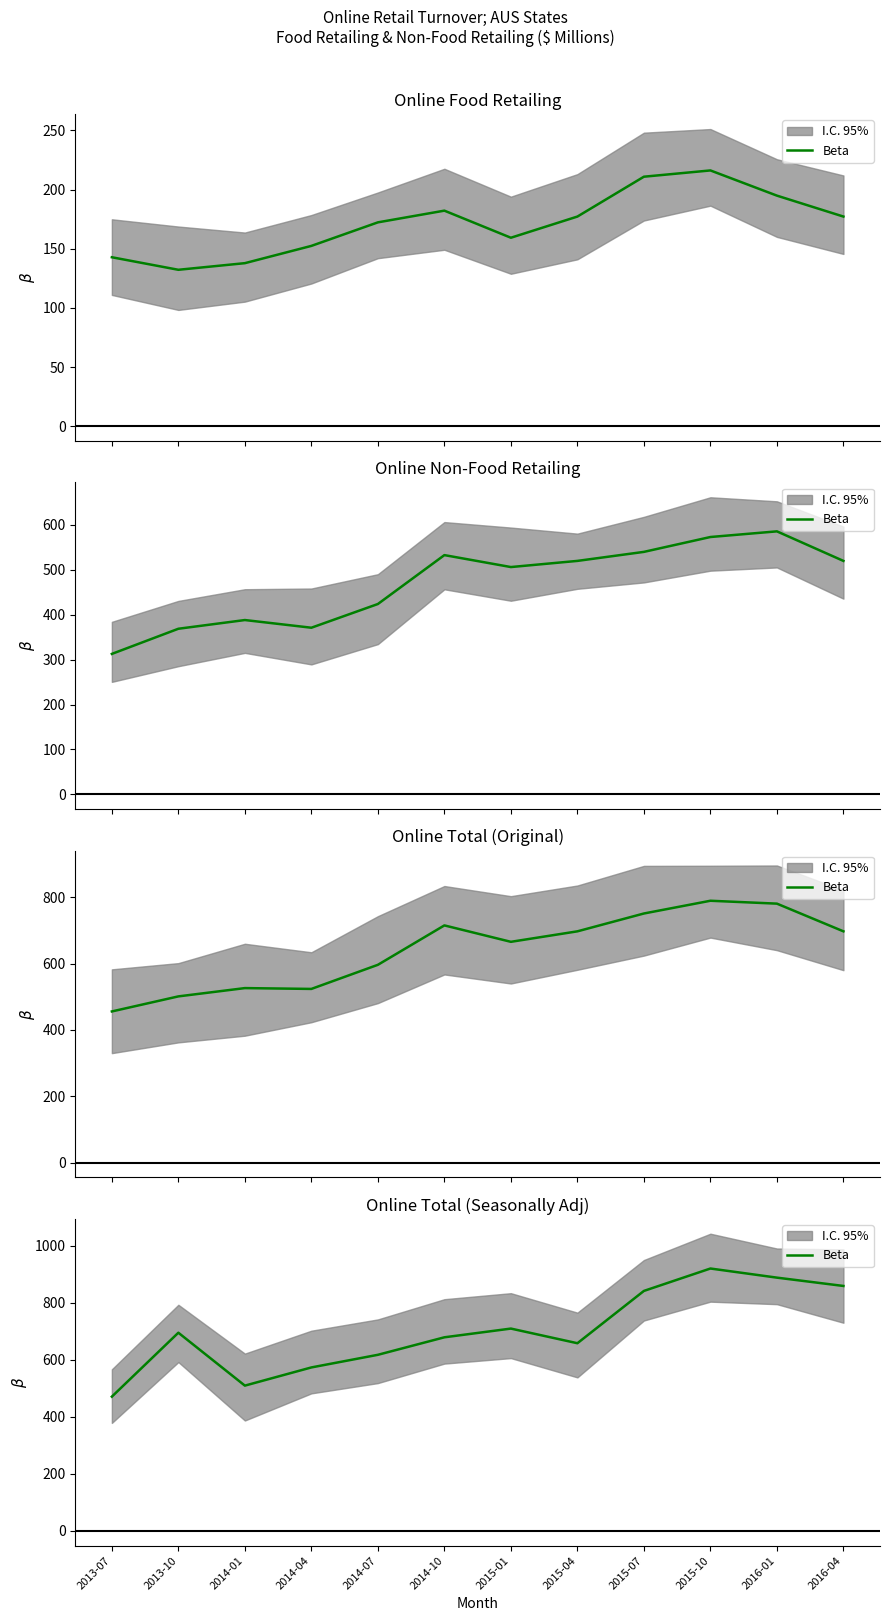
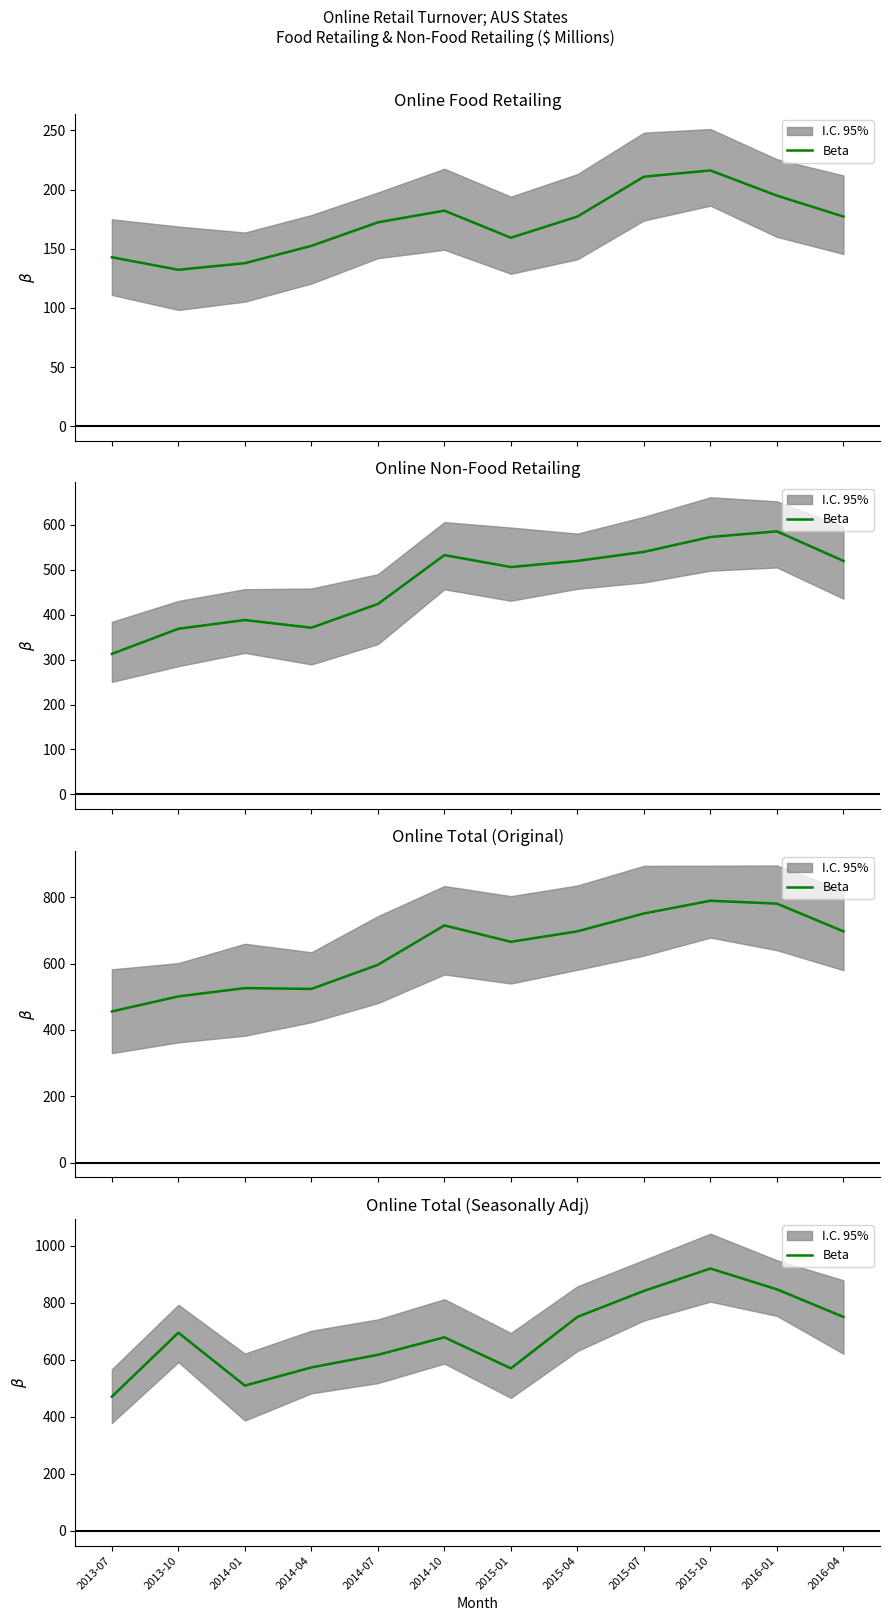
  {
    "Online Total (Seasonally Adj)": {
      "Beta": {
        "2013-07": 470,
        "2013-10": 690,
        "2014-01": 510,
        "2014-04": 570,
        "2014-07": 620,
        "2014-10": 680,
-       "2015-01": 710,
-       "2015-04": 660,
+       "2015-01": 570,
+       "2015-04": 750,
        "2015-07": 840,
        "2015-10": 920,
-       "2016-01": 890,
-       "2016-04": 860
+       "2016-01": 850,
+       "2016-04": 750
      }
    }
  }
